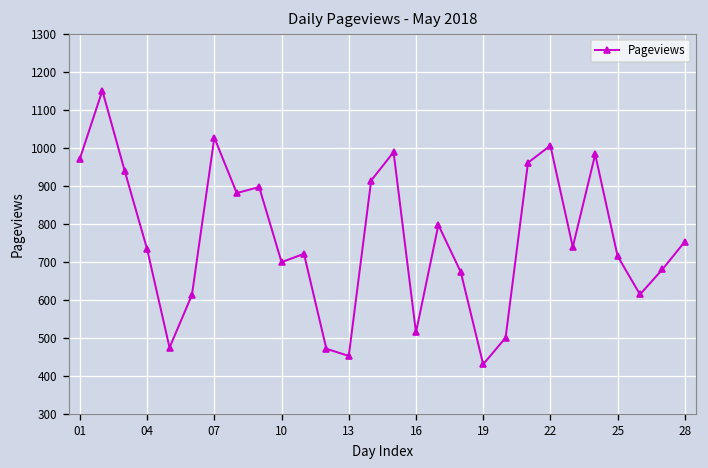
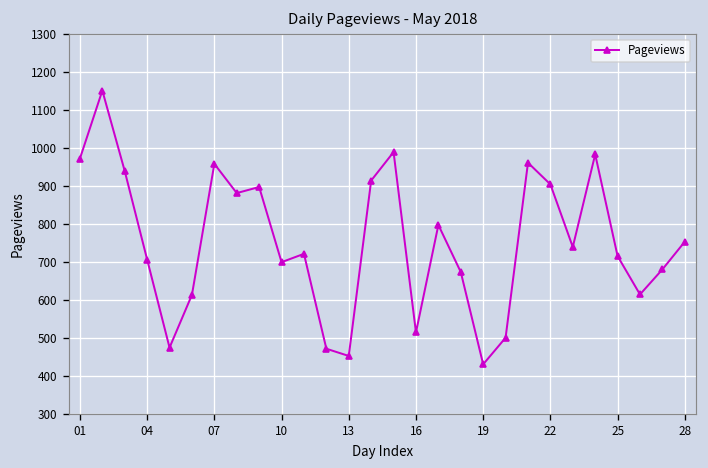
  {
    "01": 970,
-   "04": 730,
-   "07": 1030,
+   "04": 710,
+   "07": 960,
    "10": 700,
    "13": 450,
    "16": 510,
    "19": 430,
-   "22": 1010,
+   "22": 900,
    "25": 720,
    "28": 750
  }
